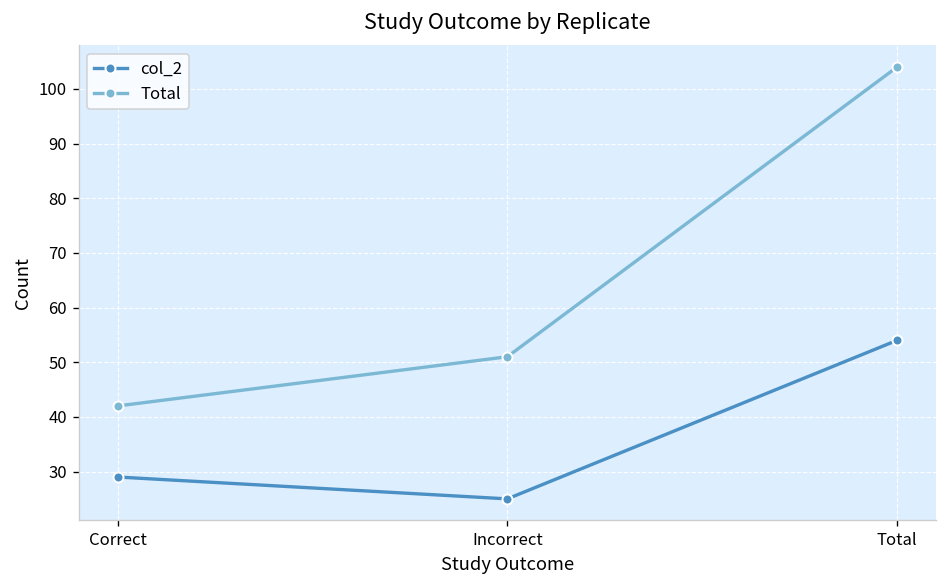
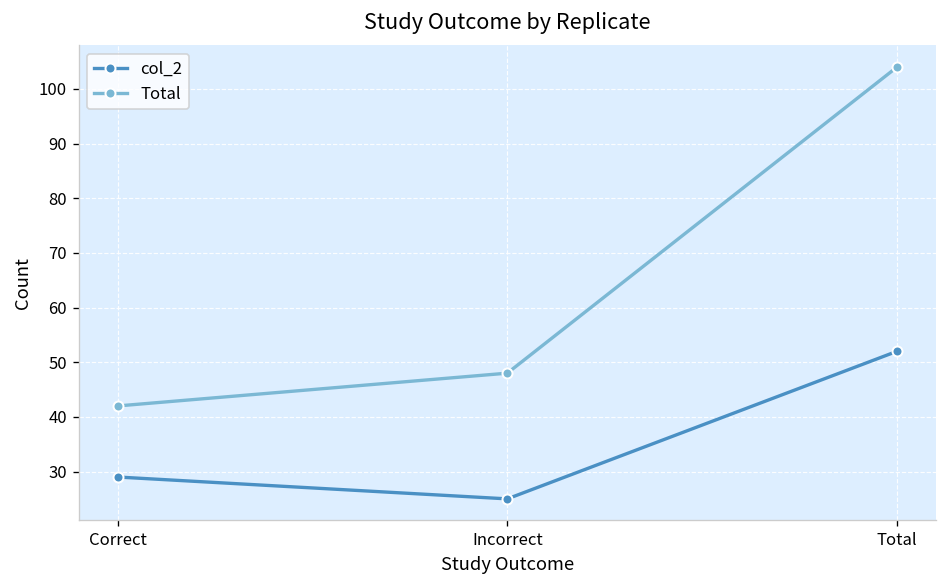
  {
    "col_2": {
      "Correct": 29,
      "Incorrect": 25,
-     "Total": 54
+     "Total": 52
    },
    "Total": {
      "Correct": 42,
-     "Incorrect": 51,
+     "Incorrect": 48,
      "Total": 104
    }
  }
